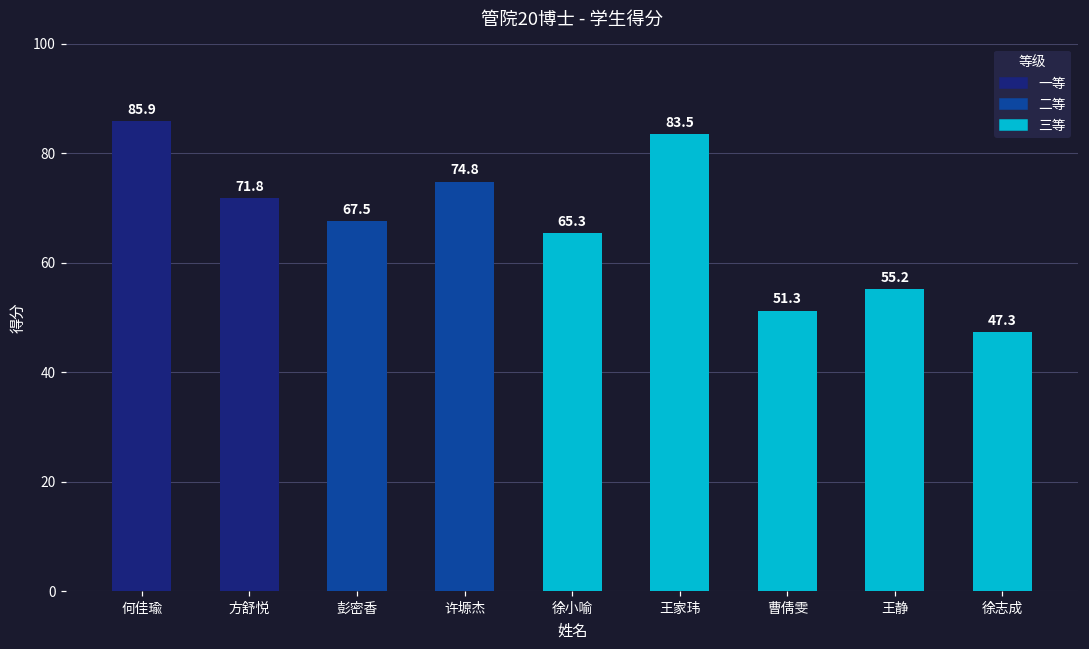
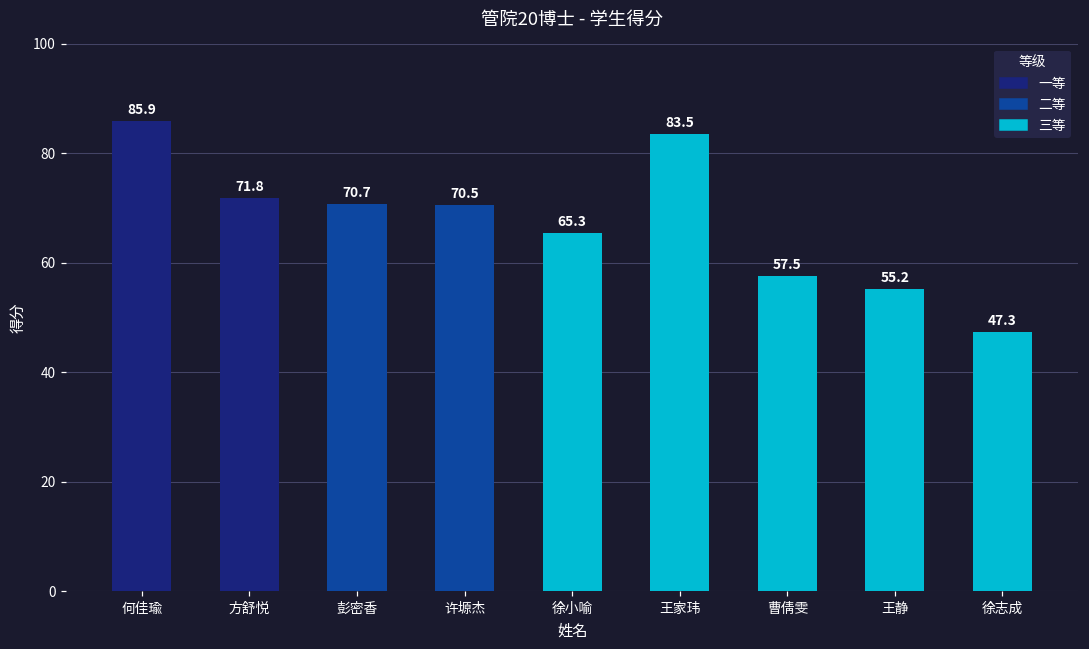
  {
    "何佳瑜": 85.9,
    "方舒悦": 71.8,
-   "彭密香": 67.5,
-   "许塬杰": 74.8,
+   "彭密香": 70.7,
+   "许塬杰": 70.5,
    "徐小喻": 65.3,
    "王家玮": 83.5,
-   "曹倩雯": 51.3,
+   "曹倩雯": 57.5,
    "王静": 55.2,
    "徐志成": 47.3
  }
